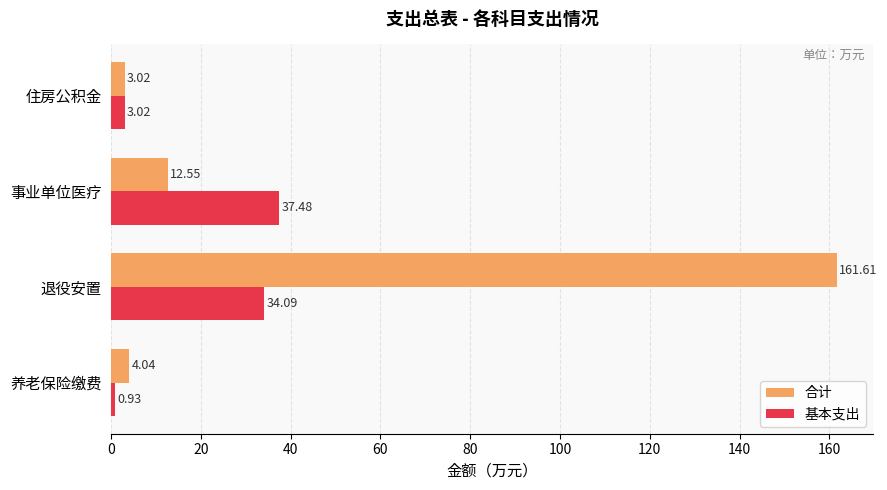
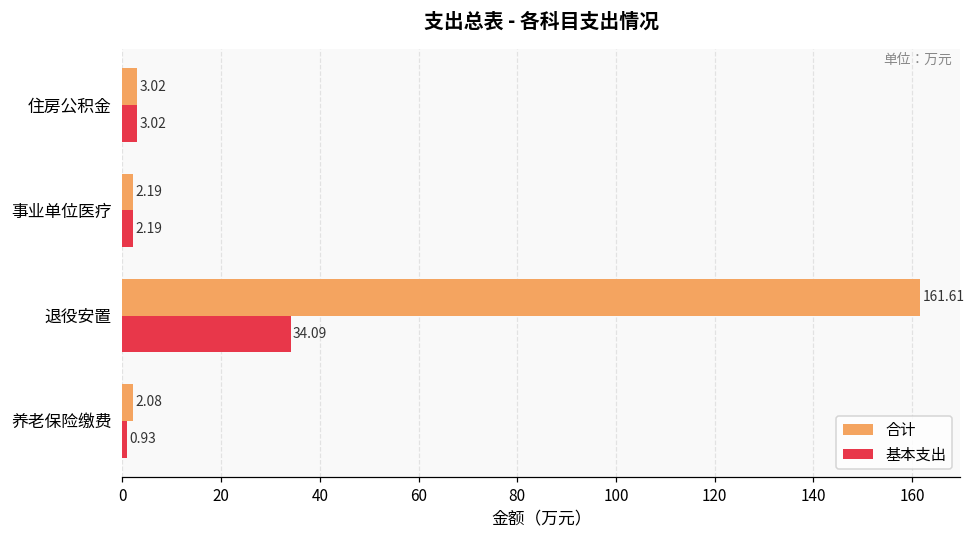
  {
    "合计": {
      "住房公积金": 3.02,
-     "事业单位医疗": 12.55,
+     "事业单位医疗": 2.19,
      "退役安置": 161.61,
-     "养老保险缴费": 4.04
+     "养老保险缴费": 2.08
    },
    "基本支出": {
      "住房公积金": 3.02,
-     "事业单位医疗": 37.48,
+     "事业单位医疗": 2.19,
      "退役安置": 34.09,
      "养老保险缴费": 0.93
    }
  }
